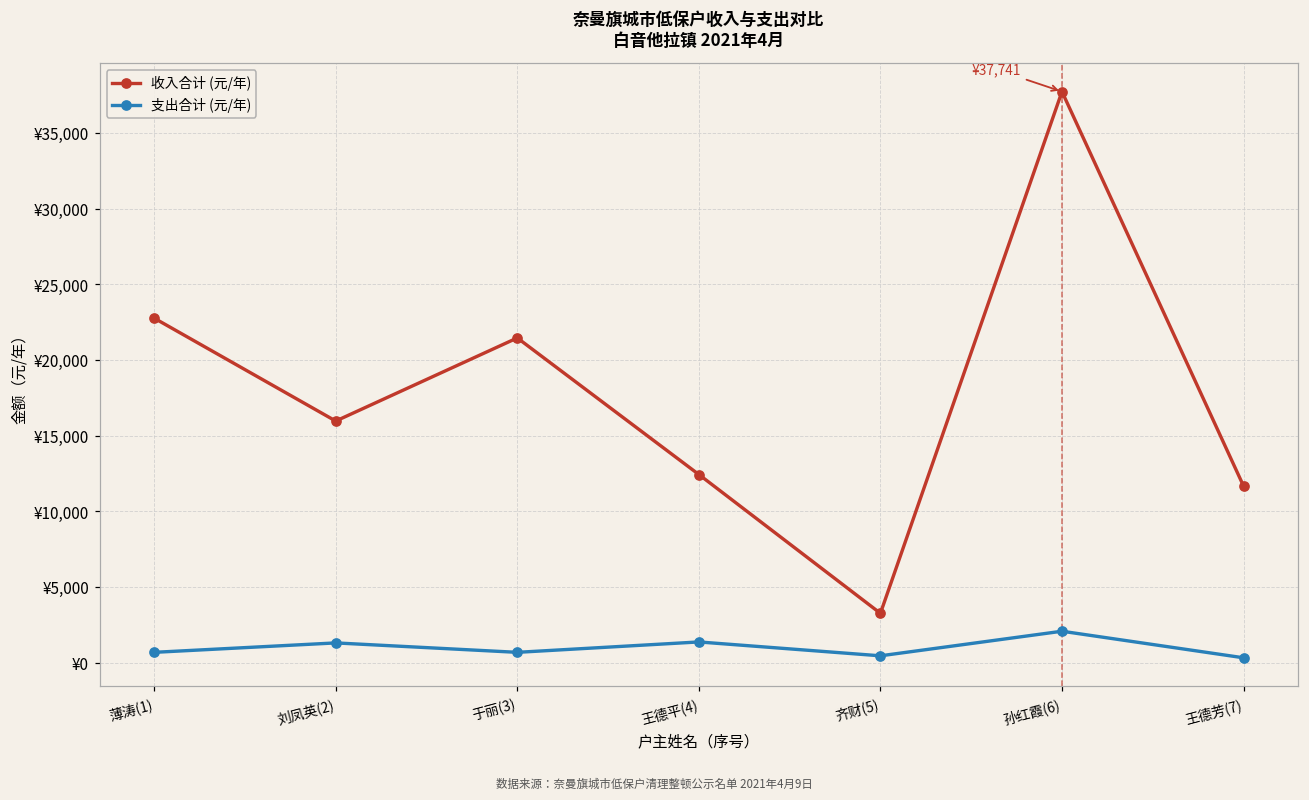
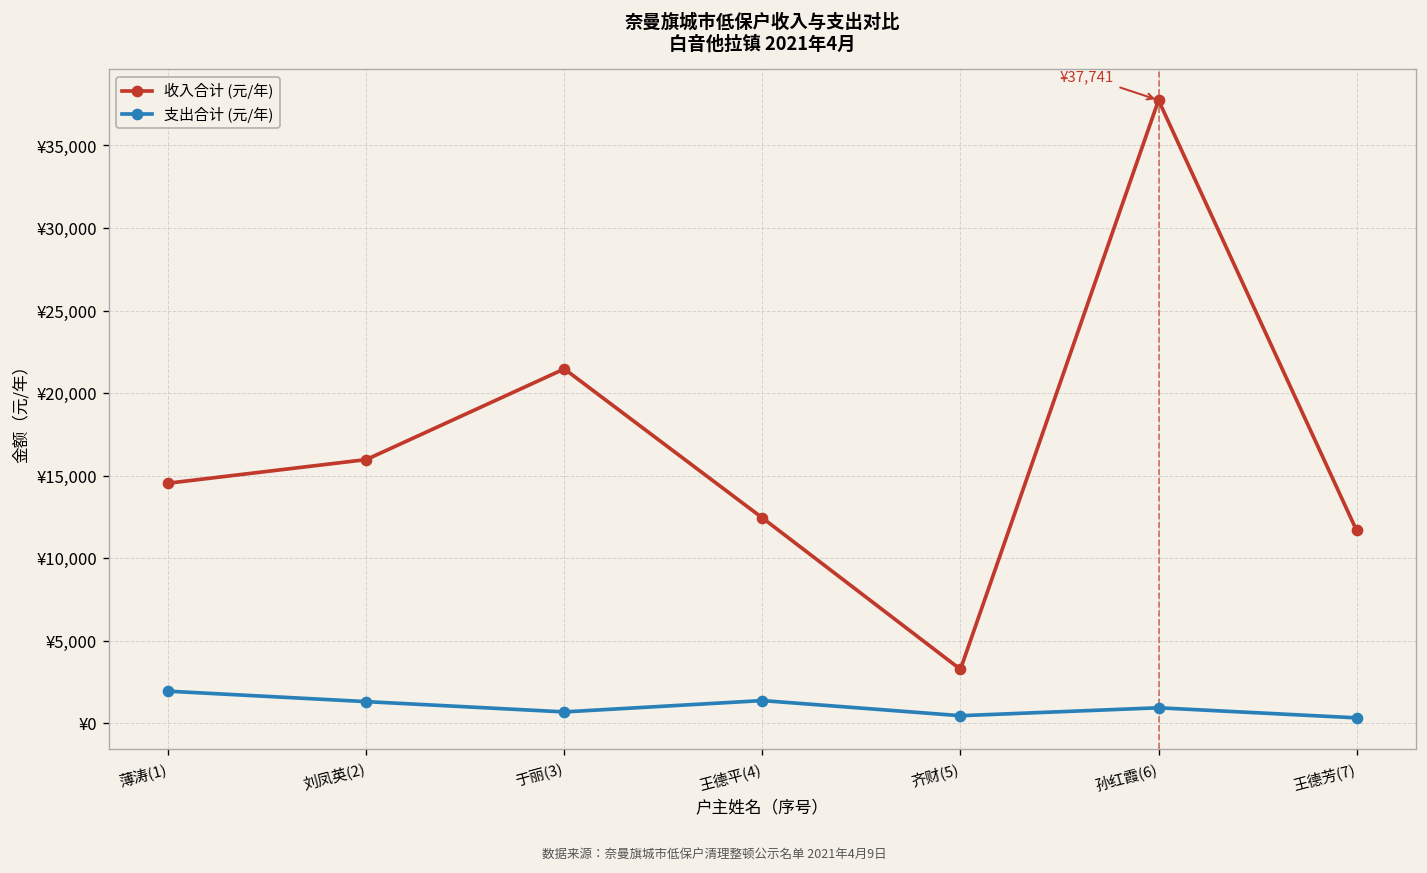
  {
    "收入合计 (元/年)": {
-     "薄涛(1)": "¥22,800",
+     "薄涛(1)": "¥14,500",
      "刘凤英(2)": "¥16,000",
      "于丽(3)": "¥21,500",
      "王德平(4)": "¥12,400",
      "齐财(5)": "¥3,300",
      "王德芳(7)": "¥11,700"
    },
    "支出合计 (元/年)": {
-     "薄涛(1)": "¥700",
+     "薄涛(1)": "¥1,900",
      "刘凤英(2)": "¥1,300",
      "于丽(3)": "¥700",
      "王德平(4)": "¥1,400",
      "齐财(5)": "¥500",
-     "孙红霞(6)": "¥2,100",
+     "孙红霞(6)": "¥900",
      "王德芳(7)": "¥300"
    }
  }
